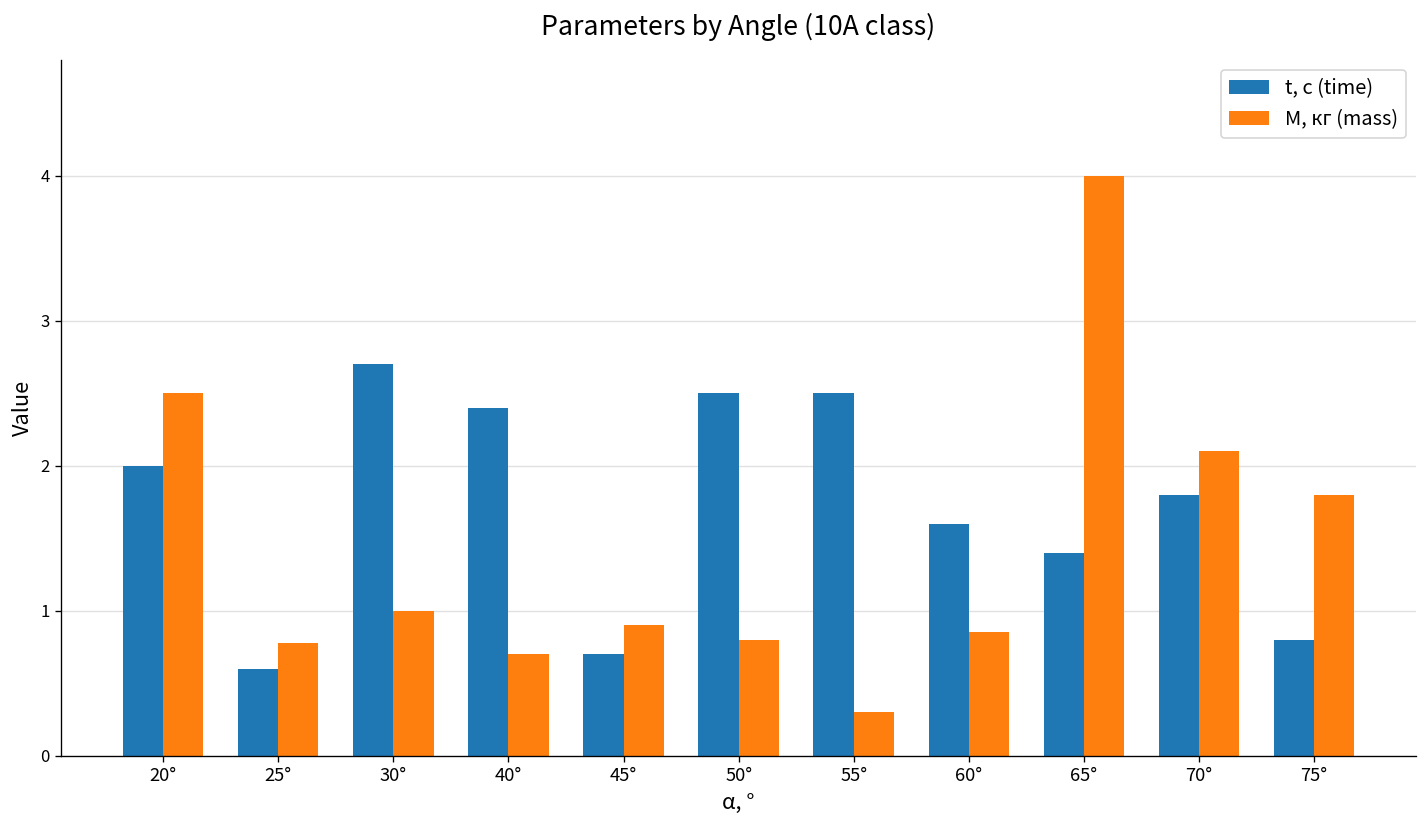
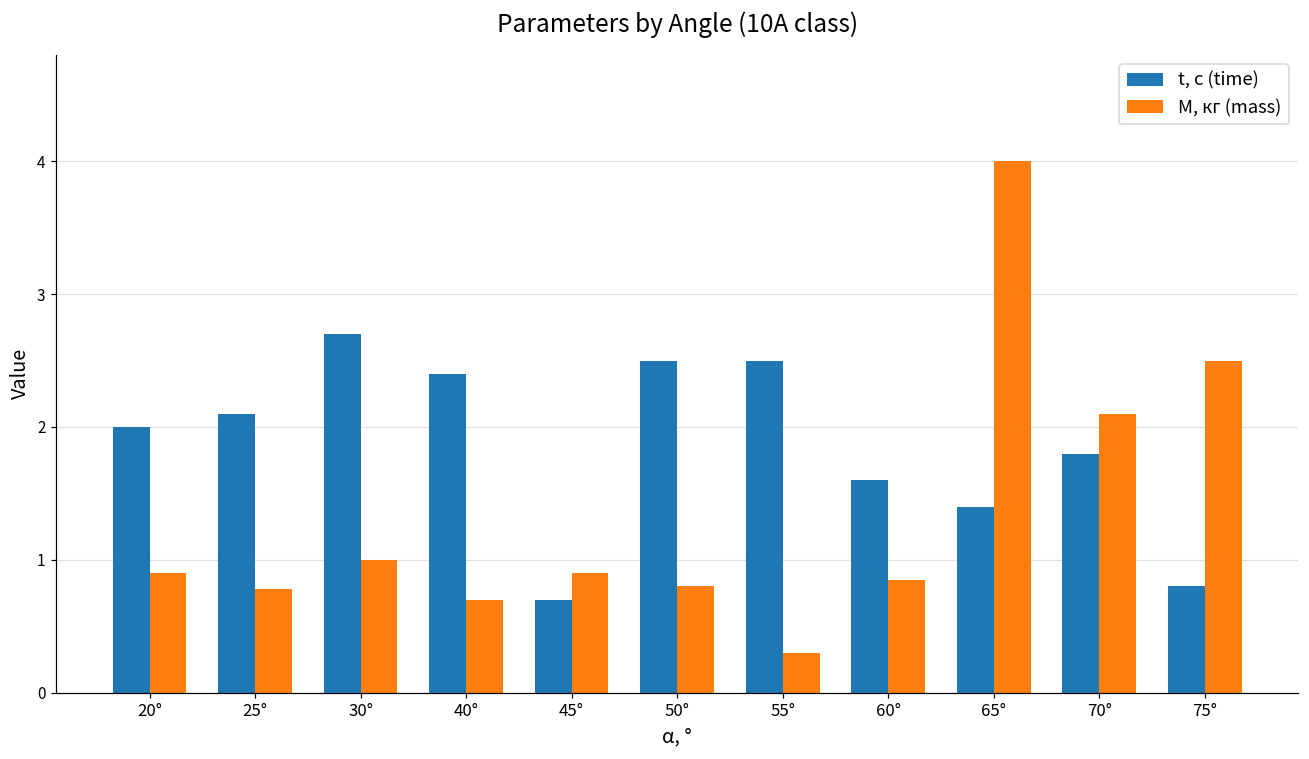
  {
    "t, с (time)": {
      "20°": 2.0,
-     "25°": 0.6,
+     "25°": 2.1,
      "30°": 2.7,
      "40°": 2.4,
      "45°": 0.7,
      "50°": 2.5,
      "55°": 2.5,
      "60°": 1.6,
      "65°": 1.4,
      "70°": 1.8,
      "75°": 0.8
    },
    "M, кг (mass)": {
-     "20°": 2.5,
+     "20°": 0.9,
      "25°": 0.8,
      "30°": 1.0,
      "40°": 0.7,
      "45°": 0.9,
      "50°": 0.8,
      "55°": 0.3,
      "60°": 0.85,
      "65°": 4.0,
      "70°": 2.1,
-     "75°": 1.8
+     "75°": 2.5
    }
  }
